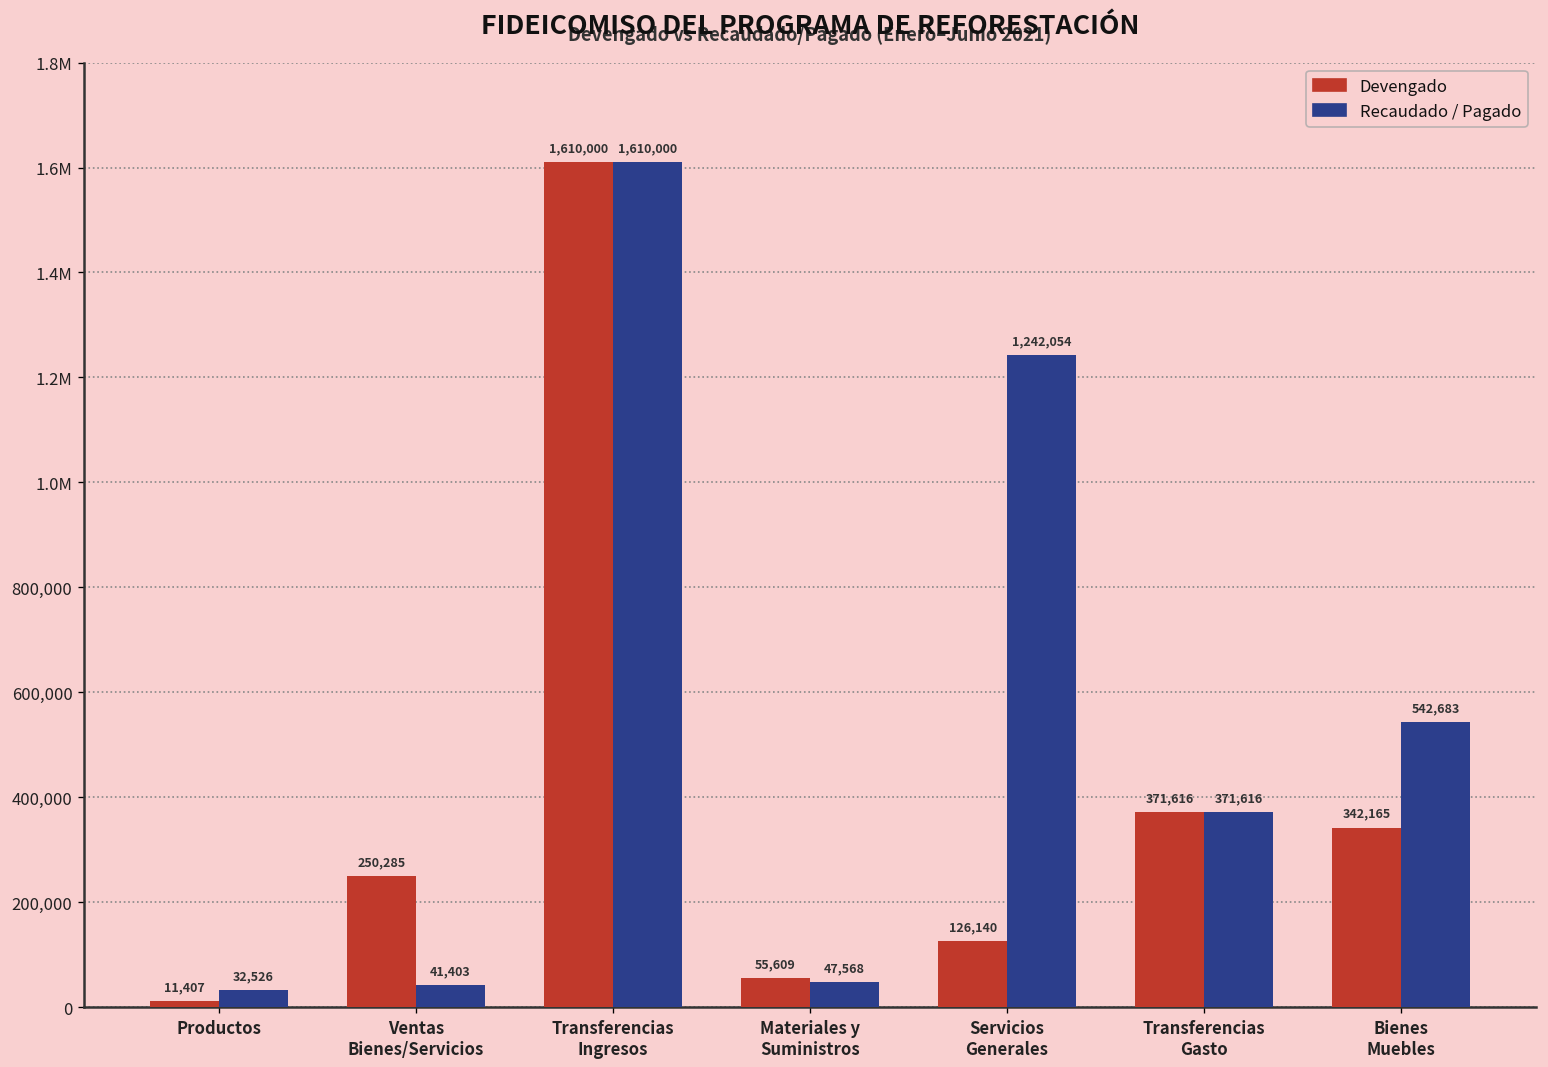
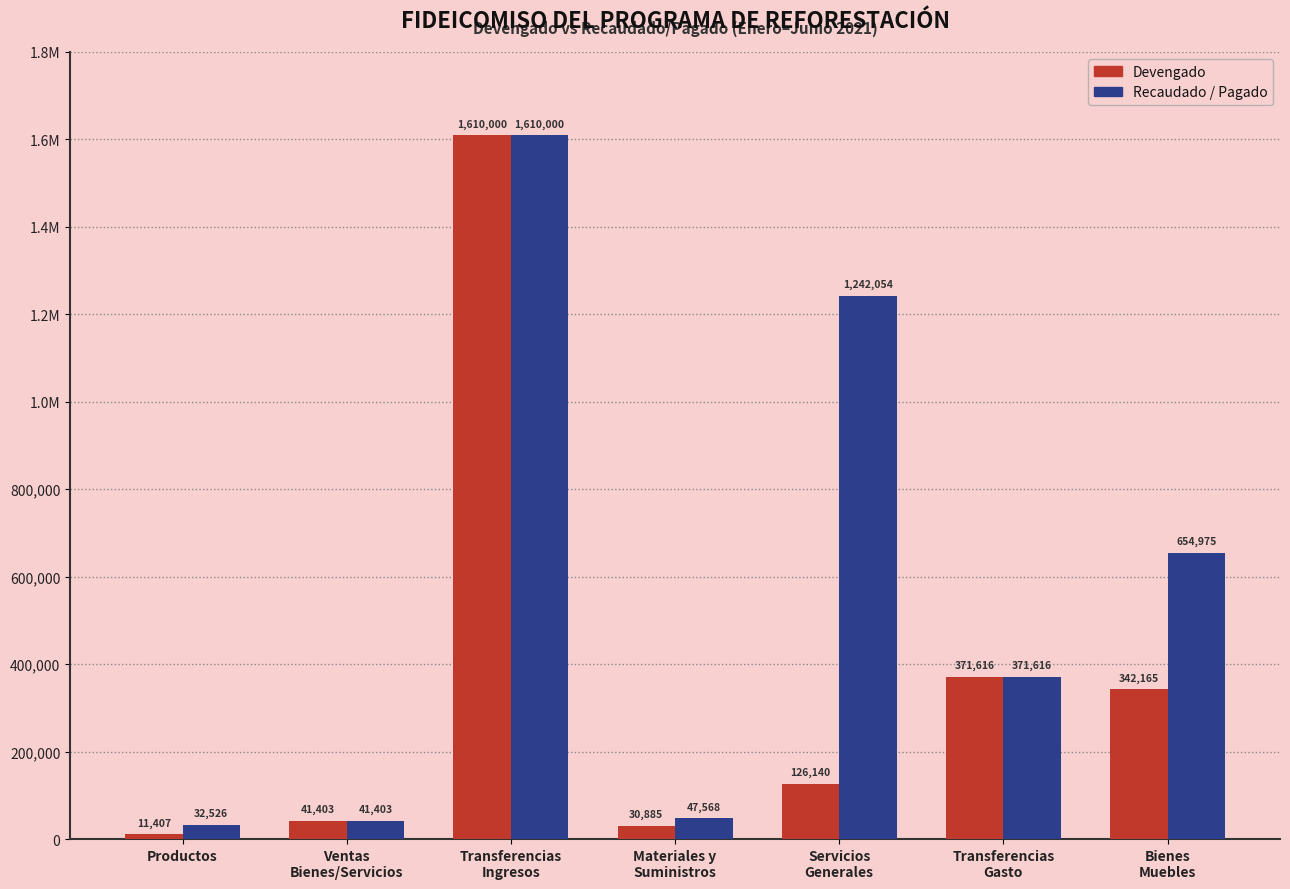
  {
    "Devengado": {
      "Productos": "11,407",
-     "Ventas Bienes/Servicios": "250,285",
+     "Ventas Bienes/Servicios": "41,403",
      "Transferencias Ingresos": "1,610,000",
-     "Materiales y Suministros": "55,609",
+     "Materiales y Suministros": "30,885",
      "Servicios Generales": "126,140",
      "Transferencias Gasto": "371,616",
      "Bienes Muebles": "342,165"
    },
    "Recaudado / Pagado": {
      "Productos": "32,526",
      "Ventas Bienes/Servicios": "41,403",
      "Transferencias Ingresos": "1,610,000",
      "Materiales y Suministros": "47,568",
      "Servicios Generales": "1,242,054",
      "Transferencias Gasto": "371,616",
-     "Bienes Muebles": "542,683"
+     "Bienes Muebles": "654,975"
    }
  }
